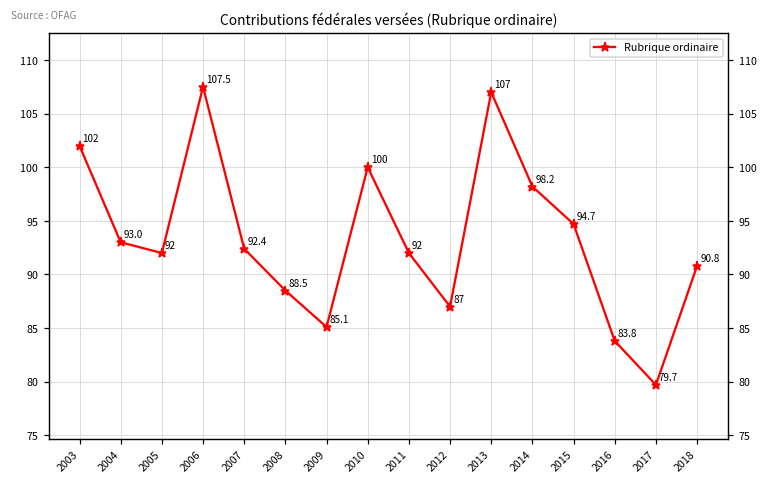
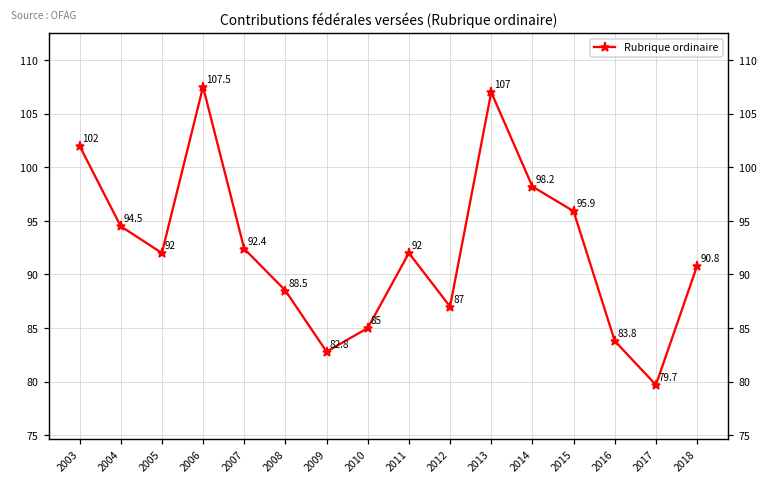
  {
    "2003": 102,
-   "2004": 93.0,
+   "2004": 94.5,
    "2005": 92,
    "2006": 107.5,
    "2007": 92.4,
    "2008": 88.5,
-   "2009": 85.1,
-   "2010": 100,
+   "2009": 82.8,
+   "2010": 85,
    "2011": 92,
    "2012": 87,
    "2013": 107,
    "2014": 98.2,
-   "2015": 94.7,
+   "2015": 95.9,
    "2016": 83.8,
    "2017": 79.7,
    "2018": 90.8
  }
